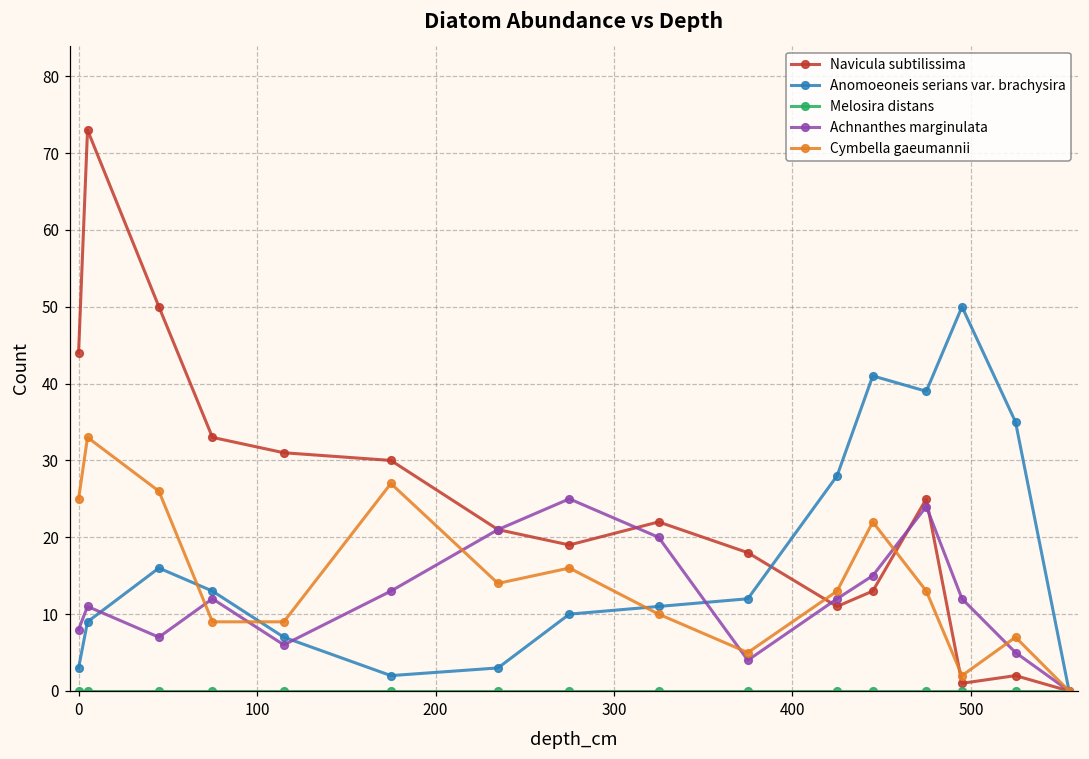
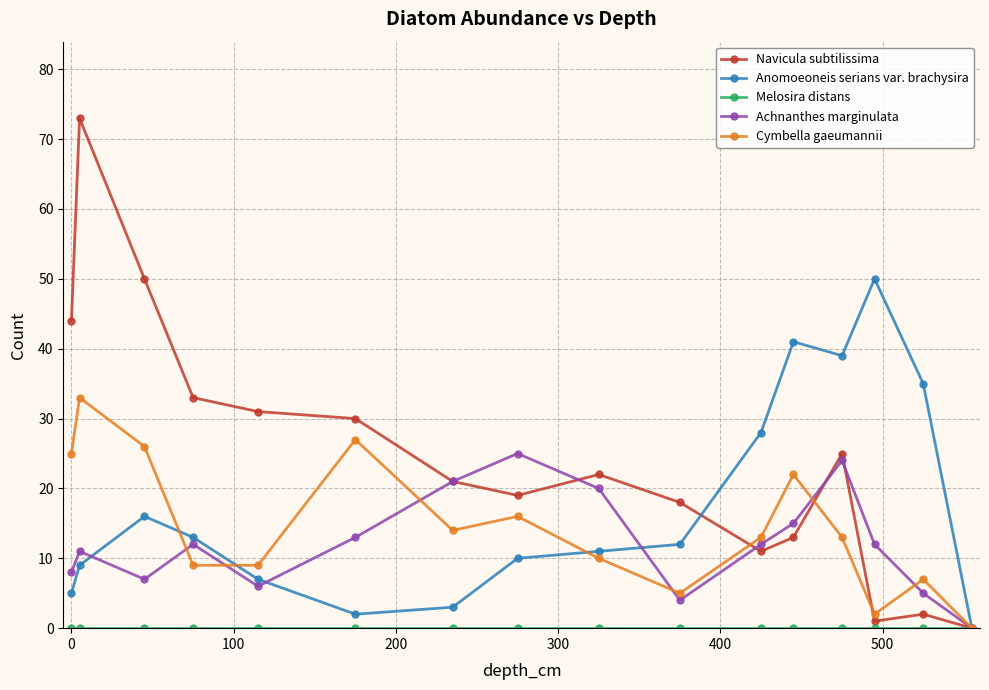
  {
    "Navicula subtilissima": {
      "0": 44
    },
    "Anomoeoneis serians var. brachysira": {
-     "0": 3
+     "0": 5
    },
    "Melosira distans": {
      "0": 0
    },
    "Achnanthes marginulata": {
      "0": 8
    },
    "Cymbella gaeumannii": {
      "0": 25
    }
  }
